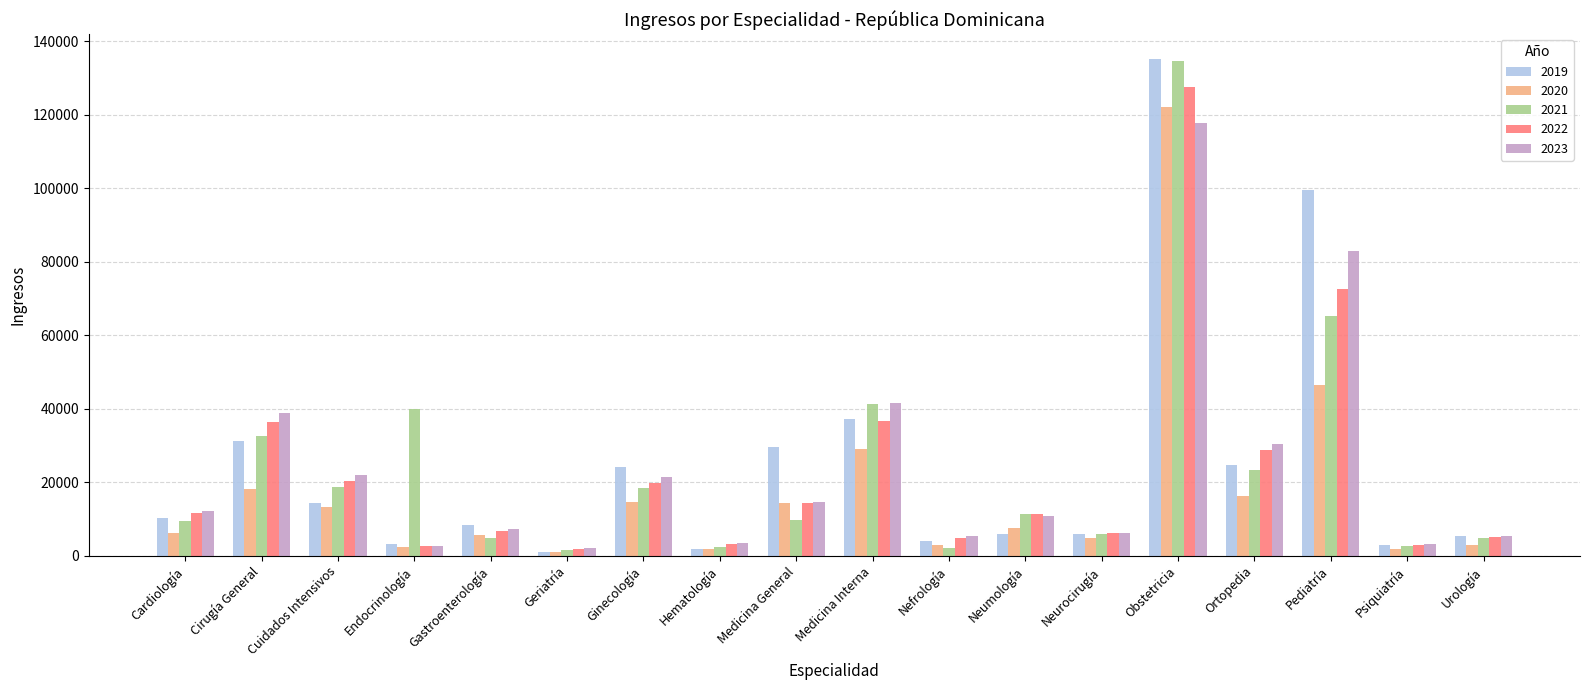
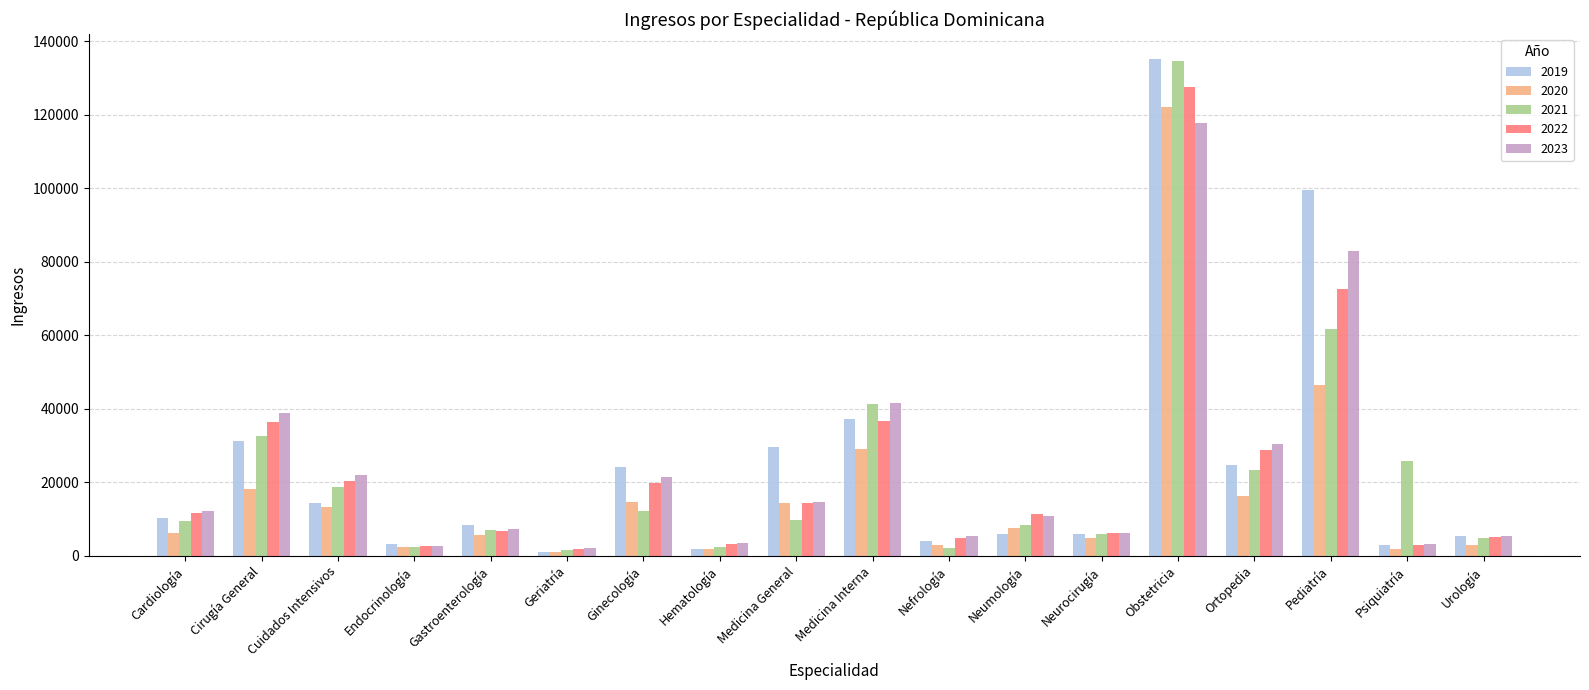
  {
    "2021": {
      "Cardiología": 9000,
      "Cirugía General": 32000,
      "Cuidados Intensivos": 19000,
-     "Endocrinología": 40000,
-     "Gastroenterología": 5000,
+     "Endocrinología": 2000,
+     "Gastroenterología": 7000,
      "Geriatría": 1000,
-     "Ginecología": 18000,
+     "Ginecología": 12000,
      "Hematología": 2000,
      "Medicina General": 10000,
      "Medicina Interna": 41000,
      "Nefrología": 2000,
-     "Neumología": 11000,
+     "Neumología": 8000,
      "Neurocirugía": 6000,
      "Obstetricia": 134000,
      "Ortopedia": 23000,
-     "Pediatría": 65000,
-     "Psiquiatría": 3000,
+     "Pediatría": 62000,
+     "Psiquiatría": 26000,
      "Urología": 5000
    }
  }
